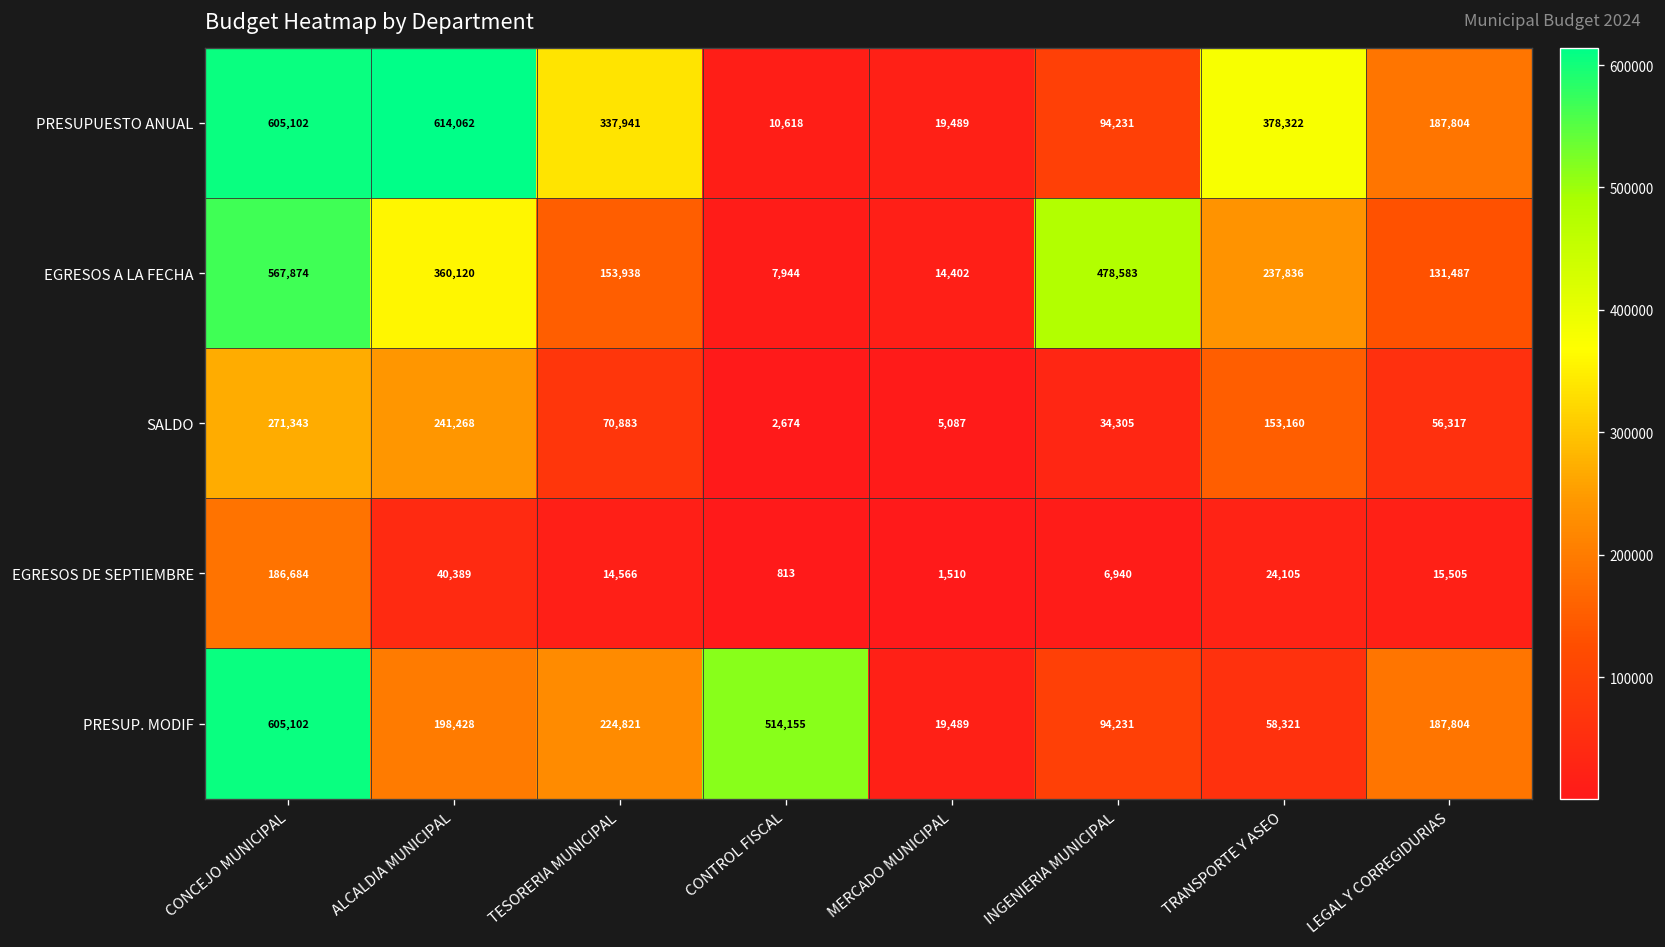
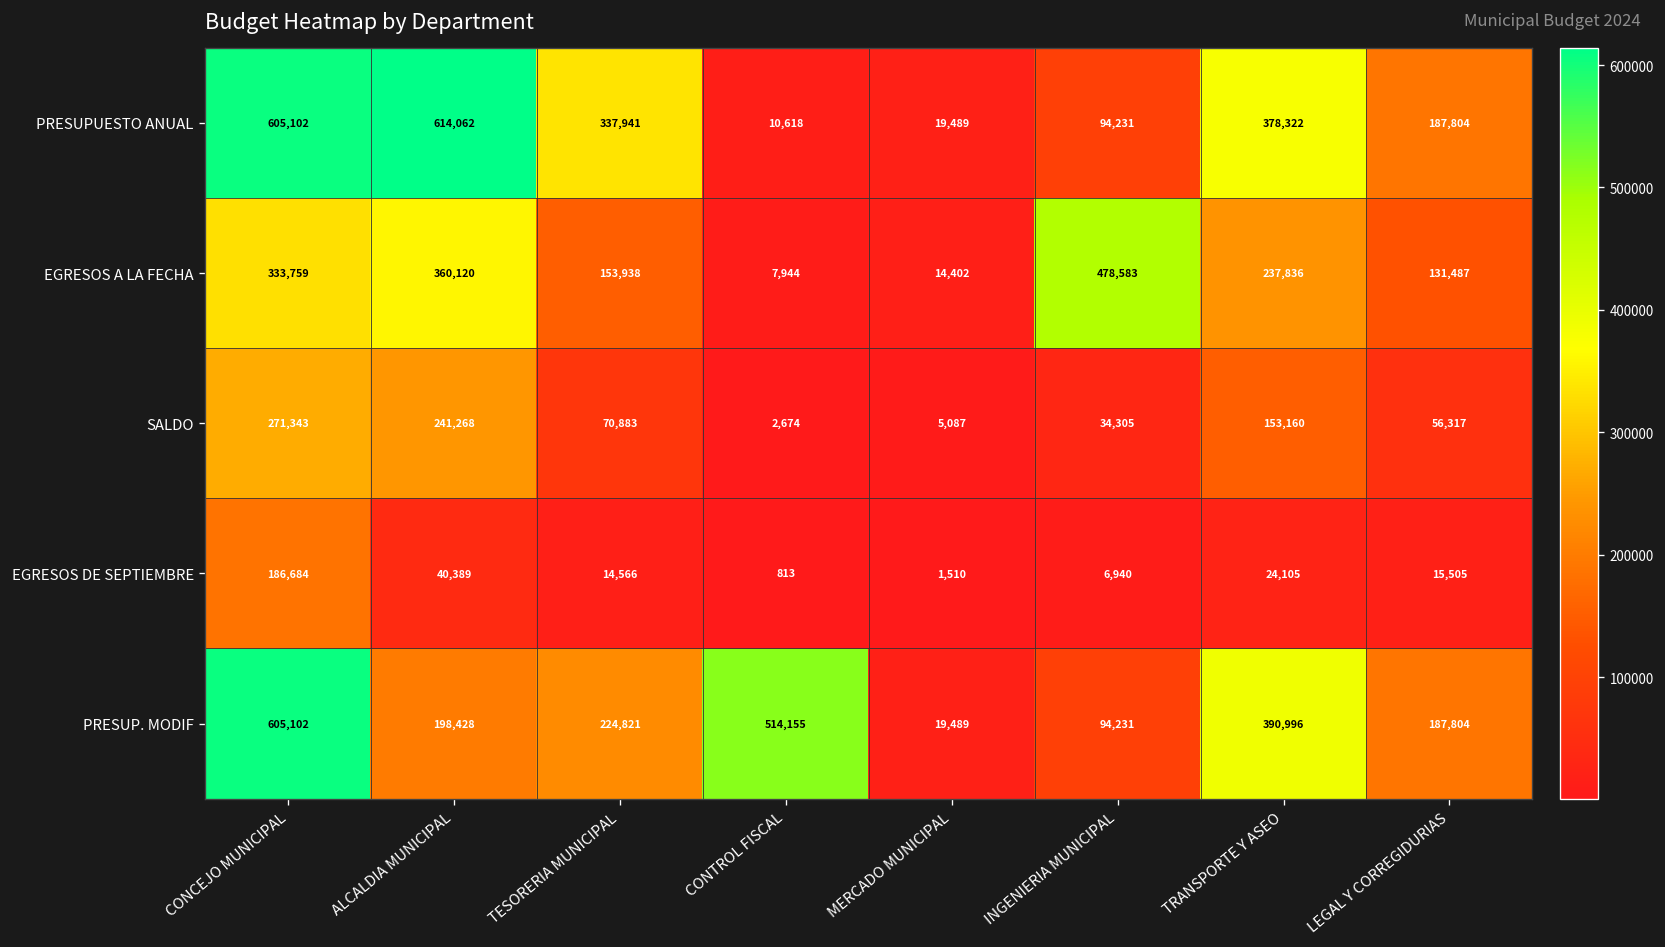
  {
    "PRESUPUESTO ANUAL": {
      "CONCEJO MUNICIPAL": "605,102",
      "ALCALDIA MUNICIPAL": "614,062",
      "TESORERIA MUNICIPAL": "337,941",
      "CONTROL FISCAL": "10,618",
      "MERCADO MUNICIPAL": "19,489",
      "INGENIERIA MUNICIPAL": "94,231",
      "TRANSPORTE Y ASEO": "378,322",
      "LEGAL Y CORREGIDURIAS": "187,804"
    },
    "EGRESOS A LA FECHA": {
-     "CONCEJO MUNICIPAL": "567,874",
+     "CONCEJO MUNICIPAL": "333,759",
      "ALCALDIA MUNICIPAL": "360,120",
      "TESORERIA MUNICIPAL": "153,938",
      "CONTROL FISCAL": "7,944",
      "MERCADO MUNICIPAL": "14,402",
      "INGENIERIA MUNICIPAL": "478,583",
      "TRANSPORTE Y ASEO": "237,836",
      "LEGAL Y CORREGIDURIAS": "131,487"
    },
    "SALDO": {
      "CONCEJO MUNICIPAL": "271,343",
      "ALCALDIA MUNICIPAL": "241,268",
      "TESORERIA MUNICIPAL": "70,883",
      "CONTROL FISCAL": "2,674",
      "MERCADO MUNICIPAL": "5,087",
      "INGENIERIA MUNICIPAL": "34,305",
      "TRANSPORTE Y ASEO": "153,160",
      "LEGAL Y CORREGIDURIAS": "56,317"
    },
    "EGRESOS DE SEPTIEMBRE": {
      "CONCEJO MUNICIPAL": "186,684",
      "ALCALDIA MUNICIPAL": "40,389",
      "TESORERIA MUNICIPAL": "14,566",
      "CONTROL FISCAL": "813",
      "MERCADO MUNICIPAL": "1,510",
      "INGENIERIA MUNICIPAL": "6,940",
      "TRANSPORTE Y ASEO": "24,105",
      "LEGAL Y CORREGIDURIAS": "15,505"
    },
    "PRESUP. MODIF": {
      "CONCEJO MUNICIPAL": "605,102",
      "ALCALDIA MUNICIPAL": "198,428",
      "TESORERIA MUNICIPAL": "224,821",
      "CONTROL FISCAL": "514,155",
      "MERCADO MUNICIPAL": "19,489",
      "INGENIERIA MUNICIPAL": "94,231",
-     "TRANSPORTE Y ASEO": "58,321",
+     "TRANSPORTE Y ASEO": "390,996",
      "LEGAL Y CORREGIDURIAS": "187,804"
    }
  }
